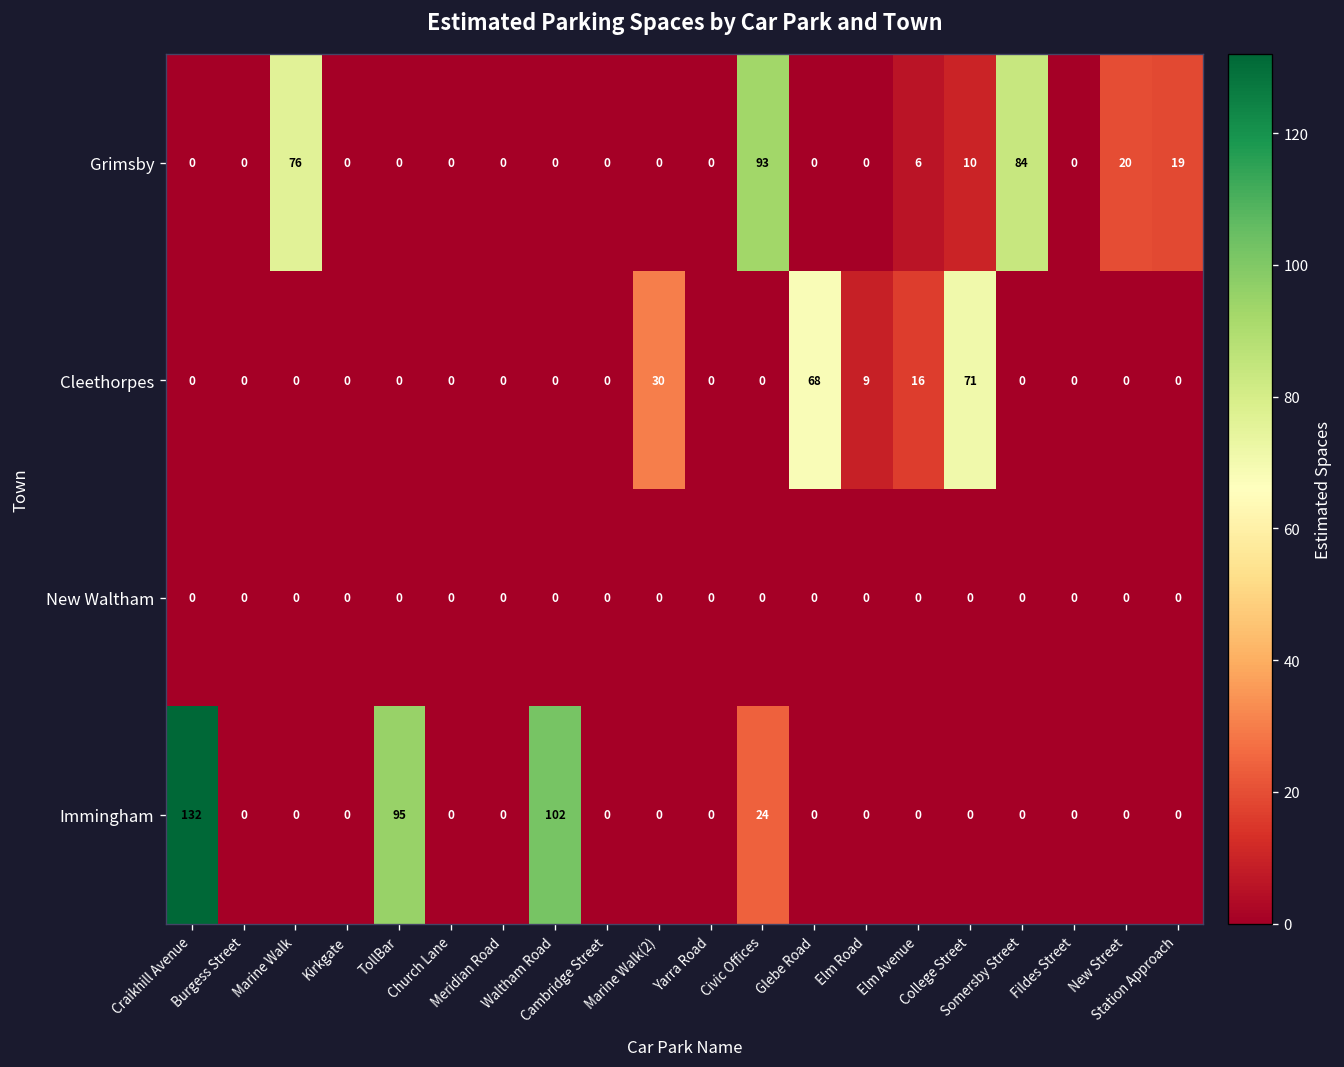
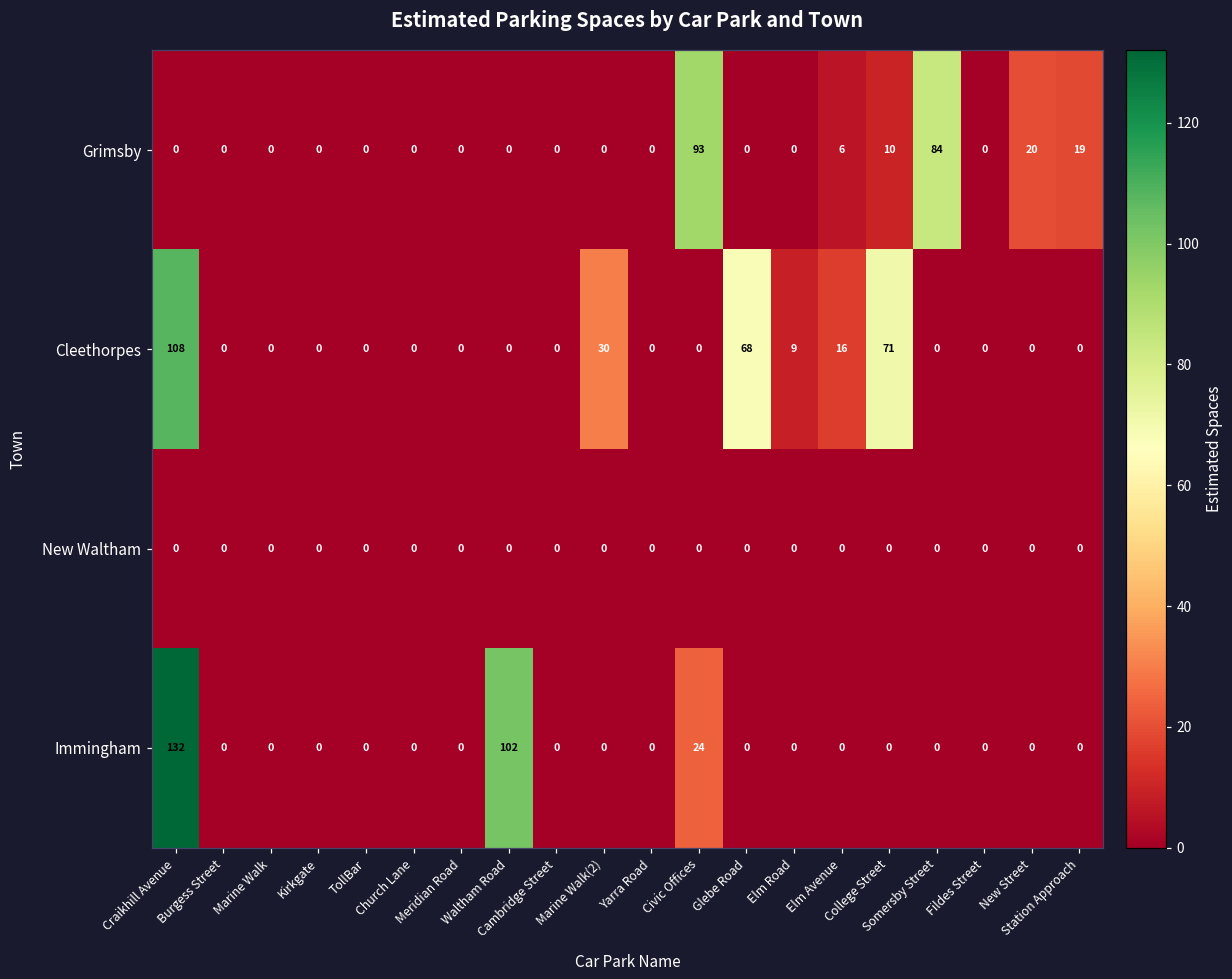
  {
    "Grimsby": {
      "Craikhill Avenue": 0,
      "Burgess Street": 0,
-     "Marine Walk": 76,
+     "Marine Walk": 0,
      "Kirkgate": 0,
      "TollBar": 0,
      "Church Lane": 0,
      "Meridian Road": 0,
      "Waltham Road": 0,
      "Cambridge Street": 0,
      "Marine Walk(2)": 0,
      "Yarra Road": 0,
      "Civic Offices": 93,
      "Glebe Road": 0,
      "Elm Road": 0,
      "Elm Avenue": 6,
      "College Street": 10,
      "Somersby Street": 84,
      "Fildes Street": 0,
      "New Street": 20,
      "Station Approach": 19
    },
    "Cleethorpes": {
-     "Craikhill Avenue": 0,
+     "Craikhill Avenue": 108,
      "Burgess Street": 0,
      "Marine Walk": 0,
      "Kirkgate": 0,
      "TollBar": 0,
      "Church Lane": 0,
      "Meridian Road": 0,
      "Waltham Road": 0,
      "Cambridge Street": 0,
      "Marine Walk(2)": 30,
      "Yarra Road": 0,
      "Civic Offices": 0,
      "Glebe Road": 68,
      "Elm Road": 9,
      "Elm Avenue": 16,
      "College Street": 71,
      "Somersby Street": 0,
      "Fildes Street": 0,
      "New Street": 0,
      "Station Approach": 0
    },
    "New Waltham": {
      "Craikhill Avenue": 0,
      "Burgess Street": 0,
      "Marine Walk": 0,
      "Kirkgate": 0,
      "TollBar": 0,
      "Church Lane": 0,
      "Meridian Road": 0,
      "Waltham Road": 0,
      "Cambridge Street": 0,
      "Marine Walk(2)": 0,
      "Yarra Road": 0,
      "Civic Offices": 0,
      "Glebe Road": 0,
      "Elm Road": 0,
      "Elm Avenue": 0,
      "College Street": 0,
      "Somersby Street": 0,
      "Fildes Street": 0,
      "New Street": 0,
      "Station Approach": 0
    },
    "Immingham": {
      "Craikhill Avenue": 132,
      "Burgess Street": 0,
      "Marine Walk": 0,
      "Kirkgate": 0,
-     "TollBar": 95,
+     "TollBar": 0,
      "Church Lane": 0,
      "Meridian Road": 0,
      "Waltham Road": 102,
      "Cambridge Street": 0,
      "Marine Walk(2)": 0,
      "Yarra Road": 0,
      "Civic Offices": 24,
      "Glebe Road": 0,
      "Elm Road": 0,
      "Elm Avenue": 0,
      "College Street": 0,
      "Somersby Street": 0,
      "Fildes Street": 0,
      "New Street": 0,
      "Station Approach": 0
    }
  }
